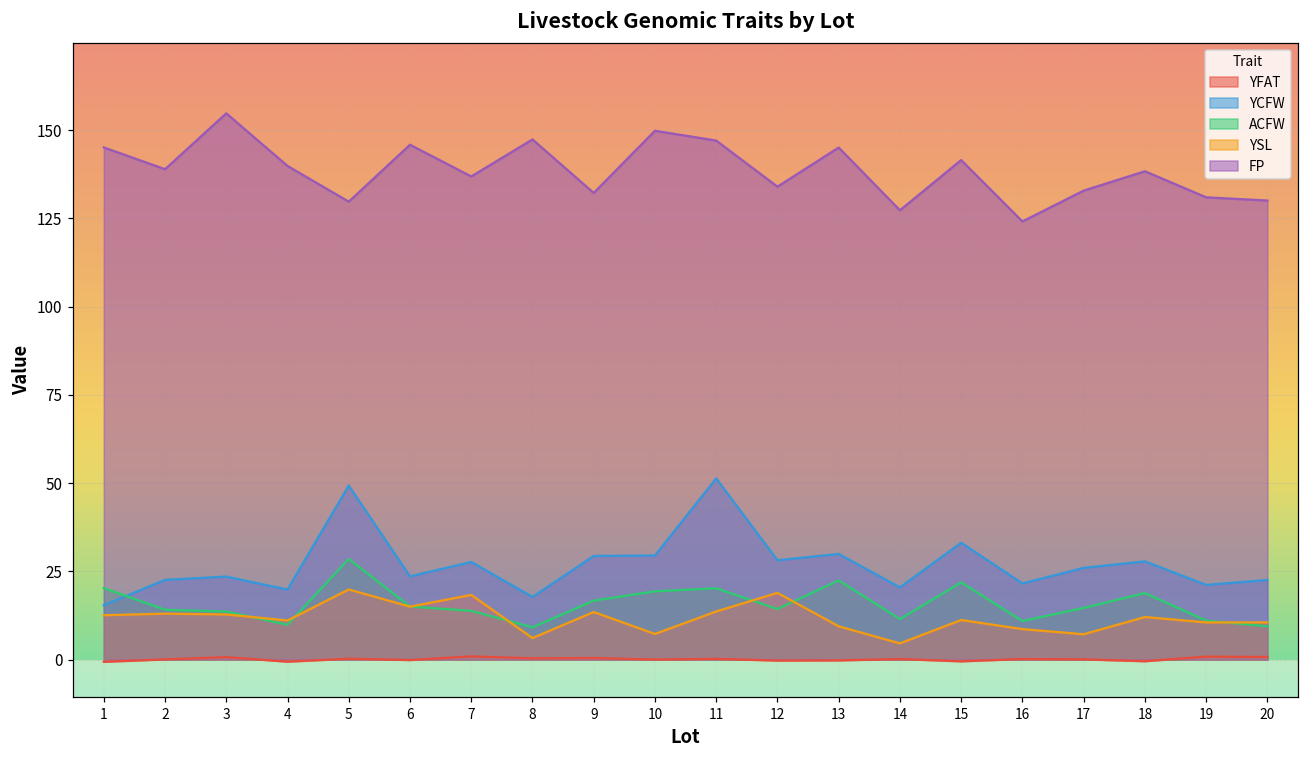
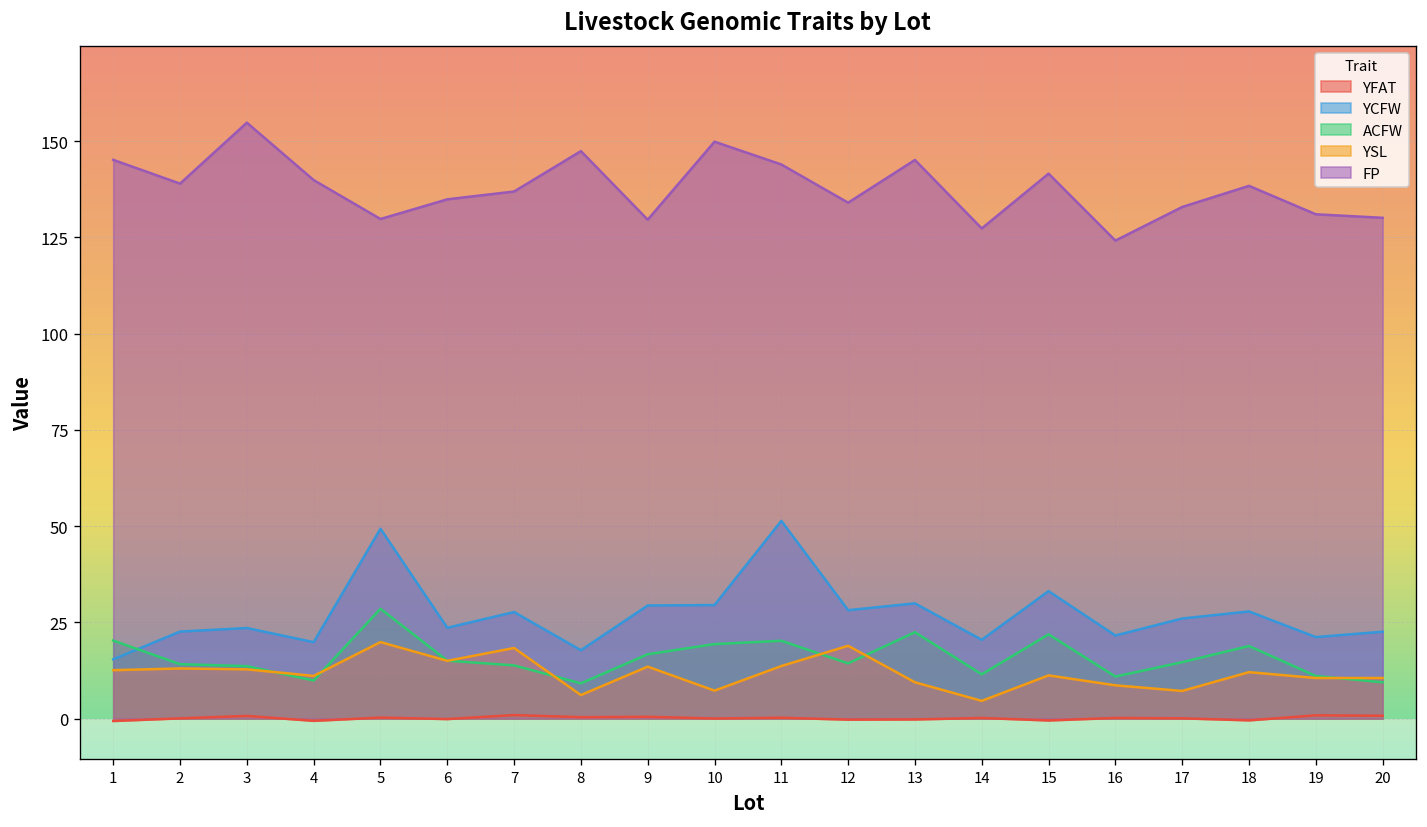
  {
    "YCFW": {
      "1": 15,
      "2": 23,
      "3": 24,
      "4": 20,
      "5": 49,
      "6": 24,
      "7": 28,
      "8": 18,
      "9": 29,
      "10": 29,
      "11": 51,
      "12": 28,
      "13": 30,
      "14": 20,
      "15": 33,
      "16": 22,
      "17": 26,
      "18": 28,
      "19": 21,
      "20": 23
    },
    "ACFW": {
      "1": 20,
      "2": 14,
      "3": 14,
      "4": 10,
      "5": 29,
      "7": 14,
      "8": 9,
      "9": 17,
      "10": 19,
      "11": 20,
      "12": 14,
      "13": 22,
      "14": 11,
      "15": 22,
      "16": 11,
      "17": 15,
      "18": 19,
      "20": 9
    },
    "YSL": {
      "1": 13,
      "2": 13,
      "3": 13,
      "4": 11,
      "5": 20,
      "7": 18,
      "8": 6,
      "9": 13,
      "10": 7,
      "11": 14,
      "12": 19,
      "13": 9,
      "14": 5,
      "15": 11,
      "16": 9,
      "17": 7,
      "18": 12,
      "20": 11
    },
    "FP": {
      "1": 145,
      "2": 139,
      "3": 155,
      "4": 140,
      "5": 130,
-     "6": 146,
+     "6": 135,
      "7": 137,
      "8": 147,
-     "9": 132,
+     "9": 130,
      "10": 150,
-     "11": 147,
+     "11": 144,
      "12": 134,
      "13": 145,
      "14": 127,
      "15": 142,
      "16": 124,
      "17": 133,
      "18": 138,
      "19": 131,
      "20": 130
    }
  }
